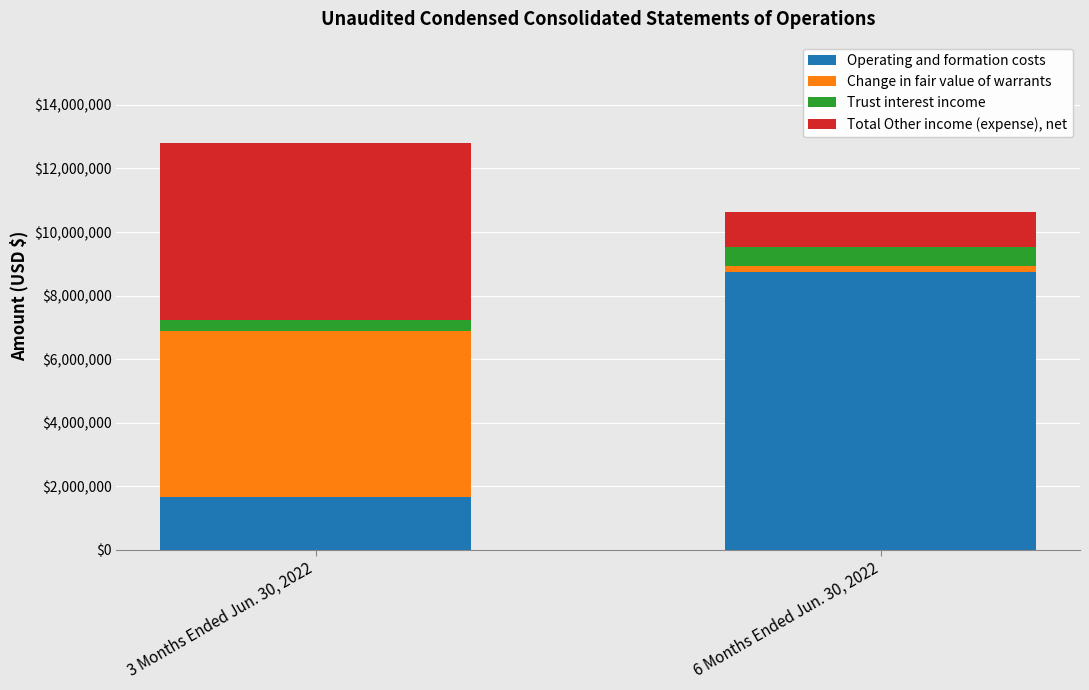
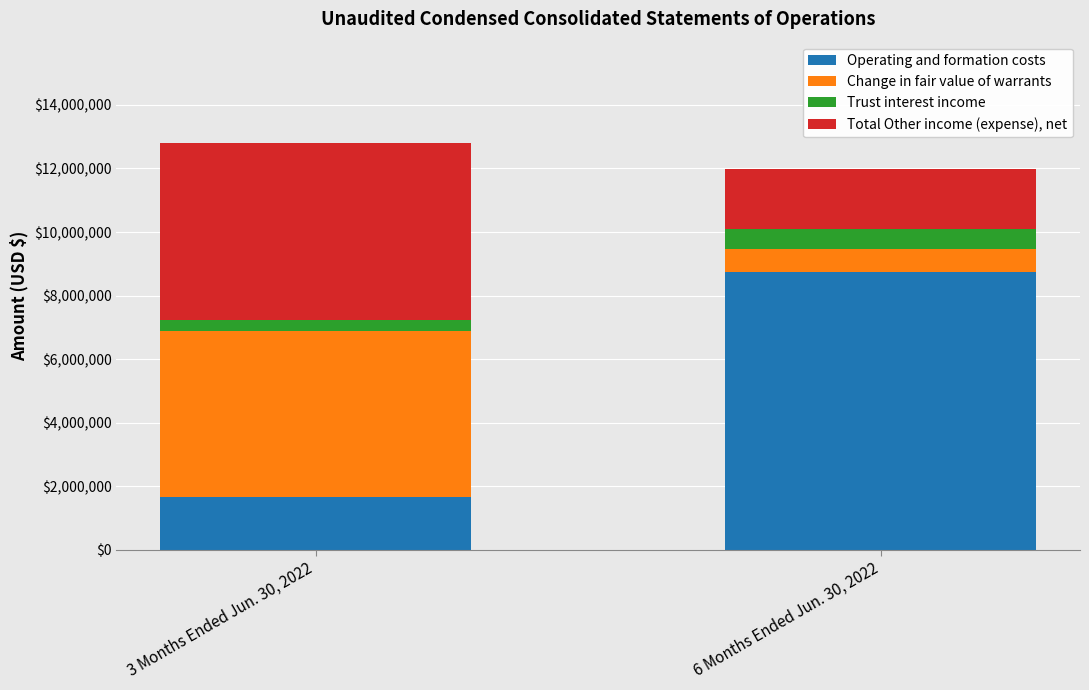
  {
    "Operating and formation costs": {
      "3 Months Ended Jun. 30, 2022": "$1,700,000",
      "6 Months Ended Jun. 30, 2022": "$8,700,000"
    },
    "Change in fair value of warrants": {
      "3 Months Ended Jun. 30, 2022": "$5,200,000",
-     "6 Months Ended Jun. 30, 2022": "$200,000"
+     "6 Months Ended Jun. 30, 2022": "$700,000"
    },
    "Trust interest income": {
      "3 Months Ended Jun. 30, 2022": "$300,000",
      "6 Months Ended Jun. 30, 2022": "$600,000"
    },
    "Total Other income (expense), net": {
      "3 Months Ended Jun. 30, 2022": "$5,600,000",
-     "6 Months Ended Jun. 30, 2022": "$1,100,000"
+     "6 Months Ended Jun. 30, 2022": "$1,900,000"
    }
  }
